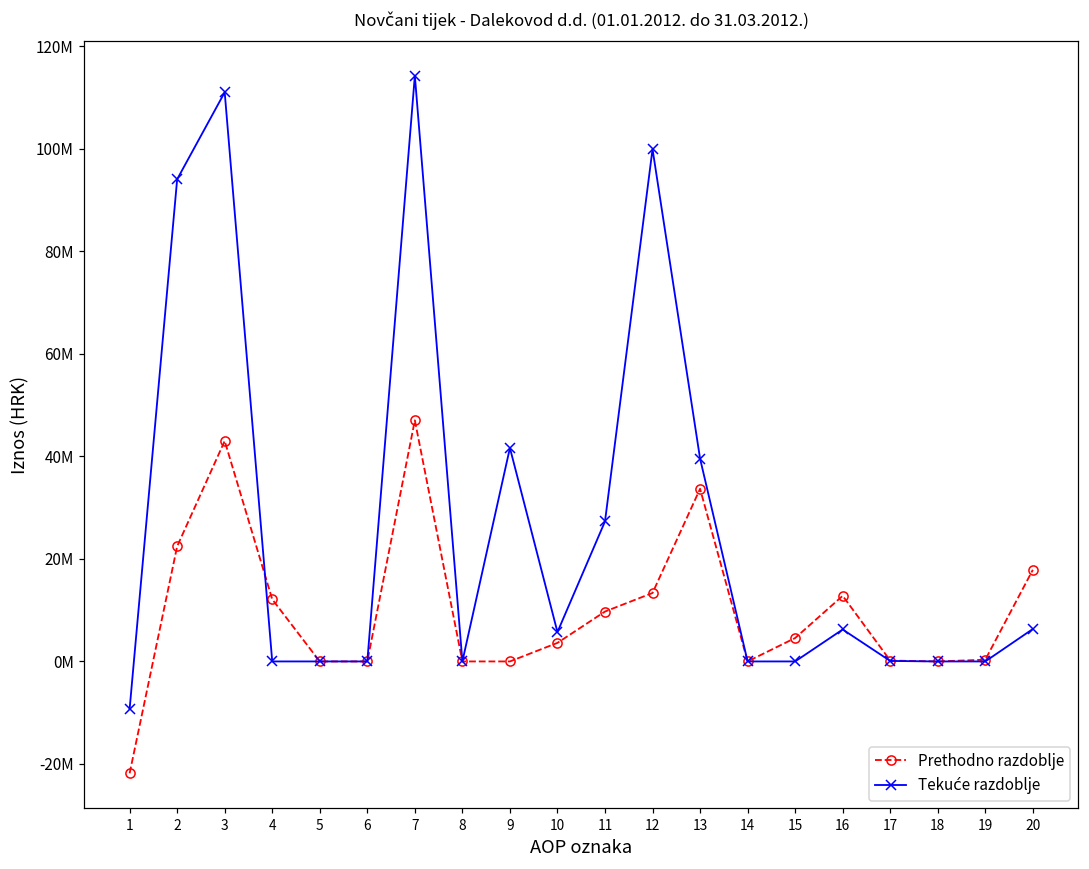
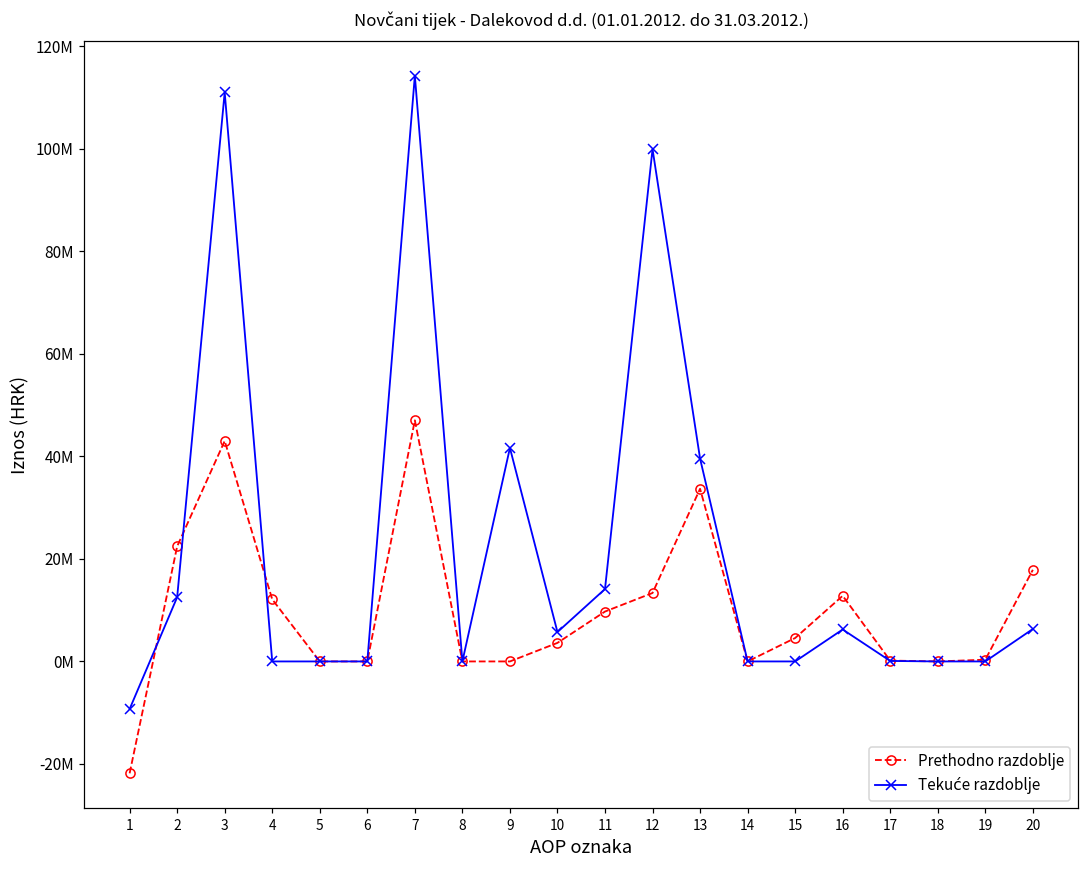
  {
    "Prethodno razdoblje": {
      "1": -22000000,
      "2": 22000000,
      "3": 43000000,
      "4": 12000000,
      "7": 47000000,
      "9": 0,
      "10": 4000000,
      "11": 10000000,
      "12": 13000000,
      "13": 34000000,
      "15": 5000000,
      "16": 13000000,
      "20": 18000000
    },
    "Tekuće razdoblje": {
      "1": -9000000,
-     "2": 94000000,
+     "2": 13000000,
      "3": 111000000,
      "4": 0,
      "7": 114000000,
      "9": 42000000,
      "10": 6000000,
-     "11": 27000000,
+     "11": 14000000,
      "12": 100000000,
      "13": 40000000,
      "15": 0,
      "16": 6000000,
      "20": 6000000
    }
  }
